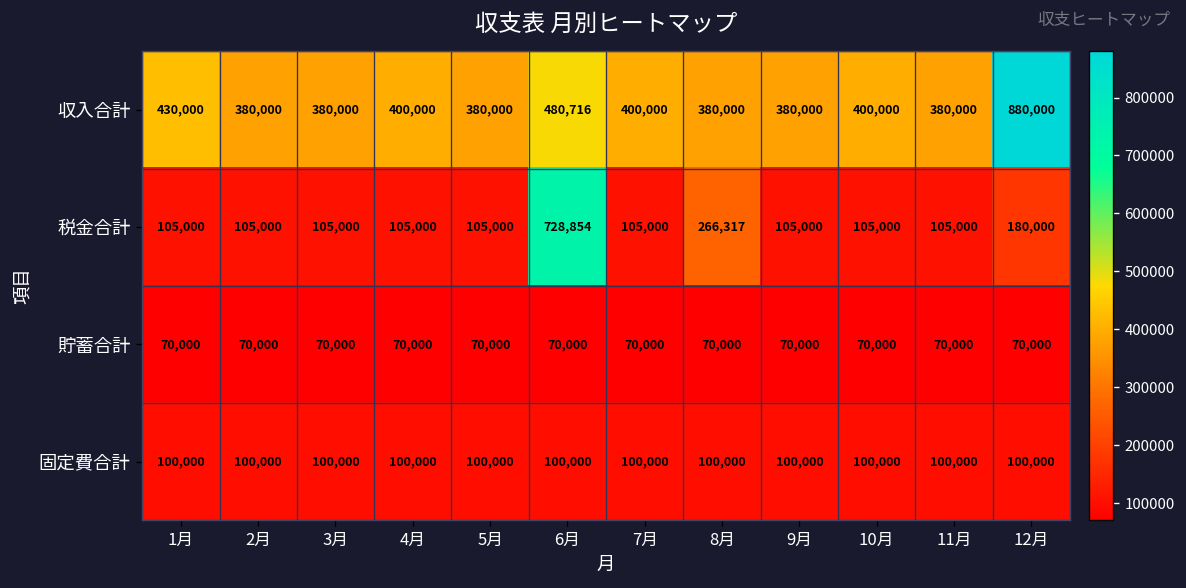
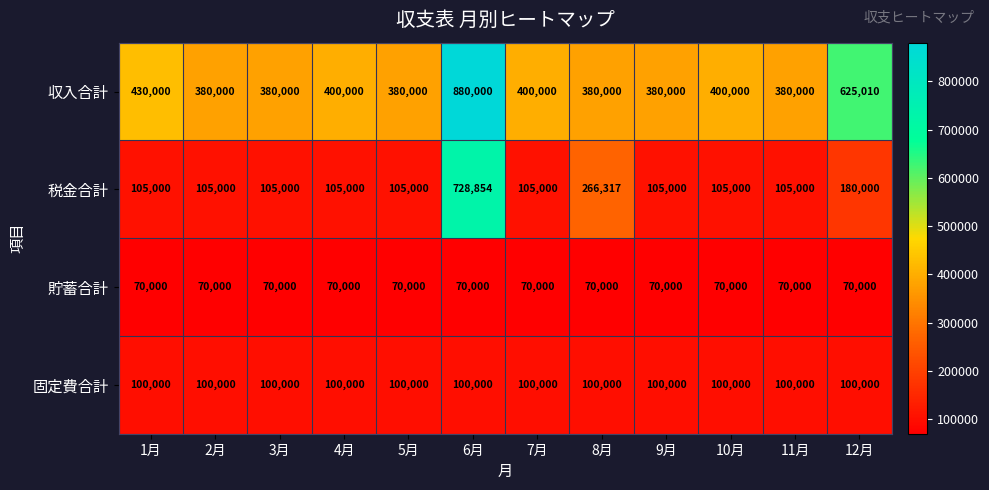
  {
    "収入合計": {
      "1月": "430,000",
      "2月": "380,000",
      "3月": "380,000",
      "4月": "400,000",
      "5月": "380,000",
-     "6月": "480,716",
+     "6月": "880,000",
      "7月": "400,000",
      "8月": "380,000",
      "9月": "380,000",
      "10月": "400,000",
      "11月": "380,000",
-     "12月": "880,000"
+     "12月": "625,010"
    },
    "税金合計": {
      "1月": "105,000",
      "2月": "105,000",
      "3月": "105,000",
      "4月": "105,000",
      "5月": "105,000",
      "6月": "728,854",
      "7月": "105,000",
      "8月": "266,317",
      "9月": "105,000",
      "10月": "105,000",
      "11月": "105,000",
      "12月": "180,000"
    },
    "貯蓄合計": {
      "1月": "70,000",
      "2月": "70,000",
      "3月": "70,000",
      "4月": "70,000",
      "5月": "70,000",
      "6月": "70,000",
      "7月": "70,000",
      "8月": "70,000",
      "9月": "70,000",
      "10月": "70,000",
      "11月": "70,000",
      "12月": "70,000"
    },
    "固定費合計": {
      "1月": "100,000",
      "2月": "100,000",
      "3月": "100,000",
      "4月": "100,000",
      "5月": "100,000",
      "6月": "100,000",
      "7月": "100,000",
      "8月": "100,000",
      "9月": "100,000",
      "10月": "100,000",
      "11月": "100,000",
      "12月": "100,000"
    }
  }
